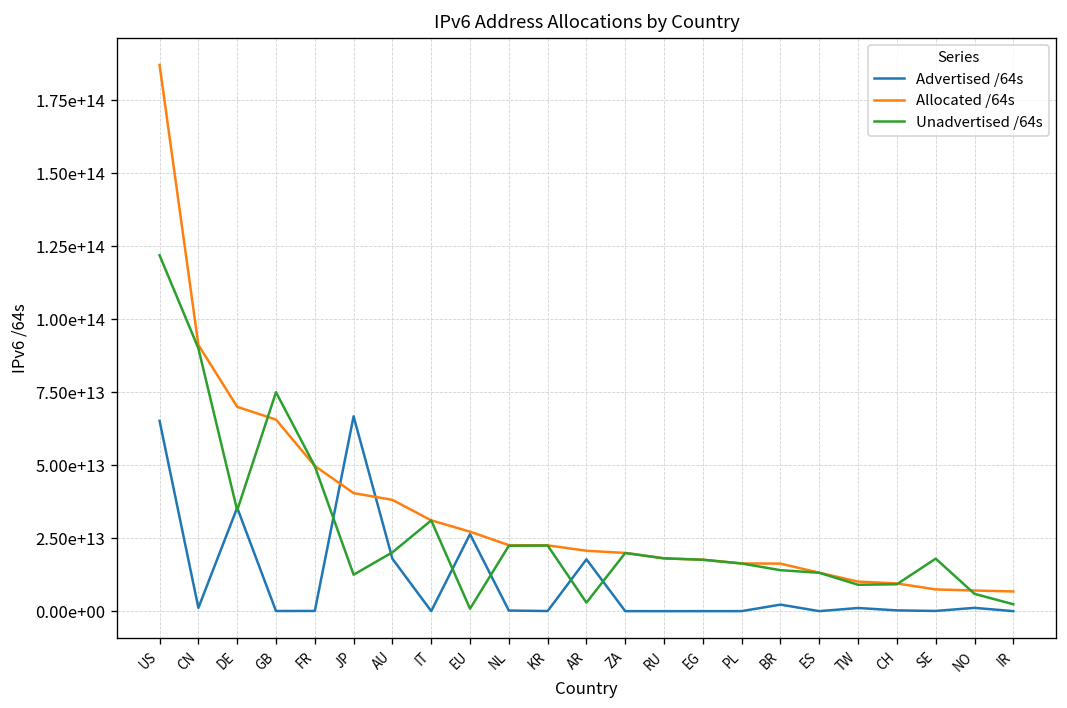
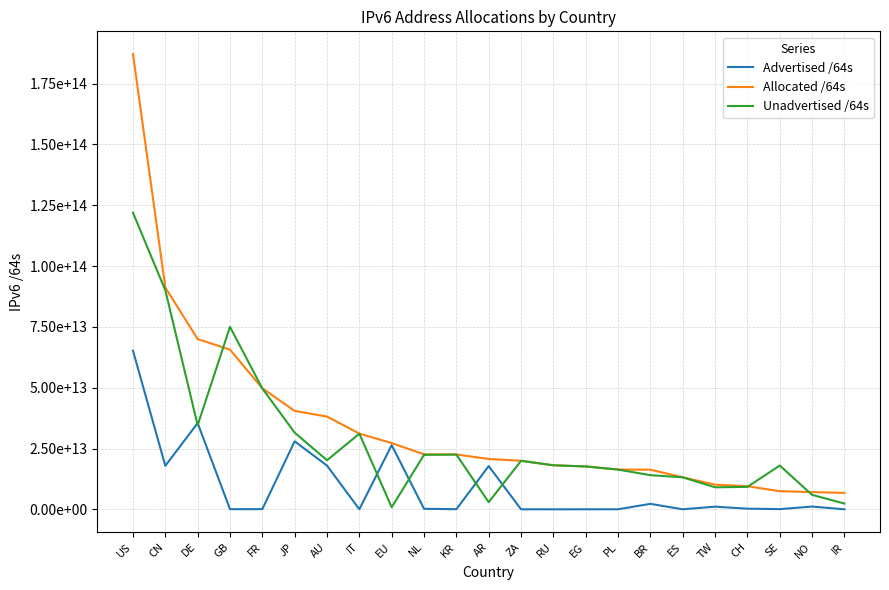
  {
    "Advertised /64s": {
      "US": 65000000000000,
-     "CN": 1000000000000,
+     "CN": 18000000000000,
      "GB": 0,
      "FR": 0,
-     "JP": 67000000000000,
+     "JP": 28000000000000,
      "AU": 18000000000000,
      "IT": 0,
      "NL": 0,
      "KR": 0,
      "AR": 18000000000000,
      "ZA": 0,
      "RU": 0,
      "EG": 0,
      "PL": 0,
      "BR": 2000000000000,
      "ES": 0,
      "TW": 1000000000000,
      "CH": 0,
      "SE": 0,
      "NO": 1000000000000,
      "IR": 0
    },
    "Allocated /64s": {
      "US": 187000000000000,
      "CN": 91000000000000,
      "DE": 70000000000000,
      "GB": 66000000000000,
      "JP": 40000000000000,
      "AU": 38000000000000,
      "AR": 21000000000000,
      "BR": 16000000000000,
      "TW": 10000000000000,
      "SE": 7000000000000,
      "NO": 7000000000000,
      "IR": 7000000000000
    },
    "Unadvertised /64s": {
      "US": 122000000000000,
      "CN": 90000000000000,
      "GB": 75000000000000,
-     "JP": 12000000000000,
+     "JP": 32000000000000,
      "AU": 20000000000000,
      "EU": 1000000000000,
      "AR": 3000000000000,
      "BR": 14000000000000,
      "TW": 9000000000000,
      "SE": 18000000000000,
      "NO": 6000000000000,
      "IR": 2000000000000
    }
  }
